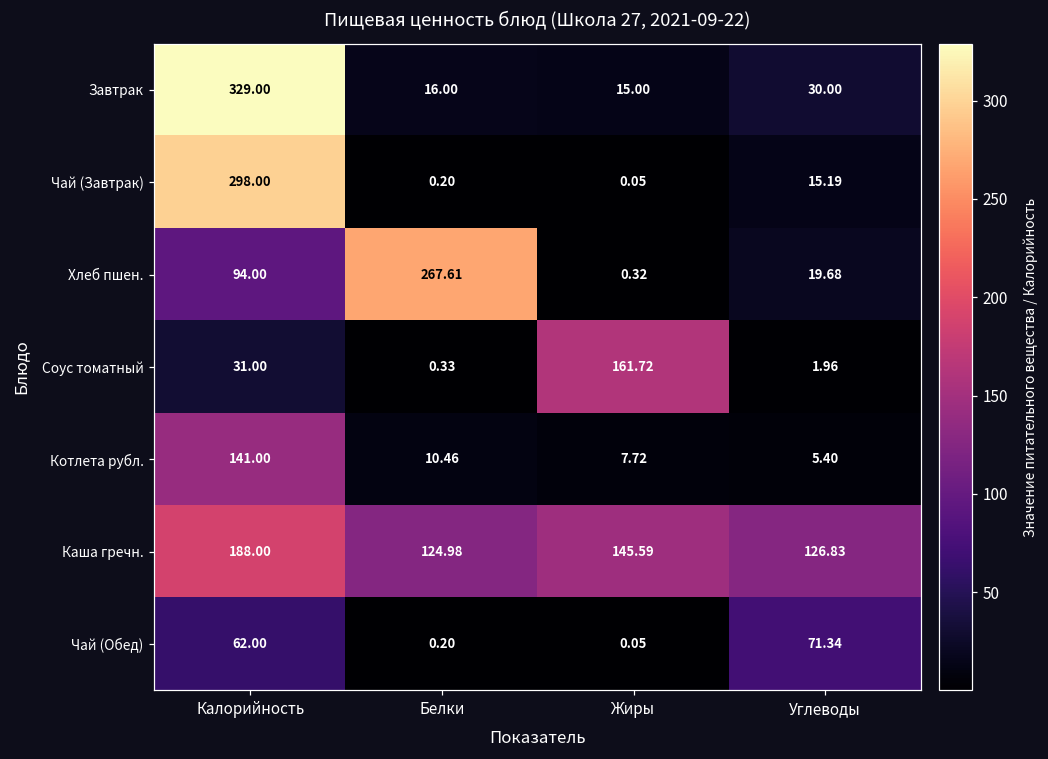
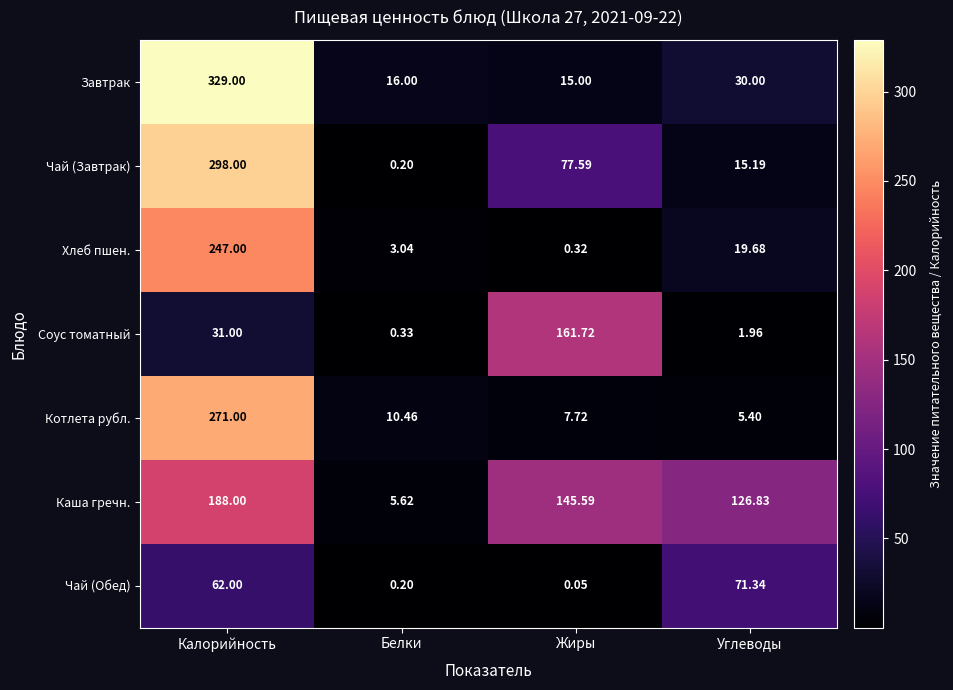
  {
    "Завтрак": {
      "Калорийность": 329.00,
      "Белки": 16.00,
      "Жиры": 15.00,
      "Углеводы": 30.00
    },
    "Чай (Завтрак)": {
      "Калорийность": 298.00,
      "Белки": 0.20,
-     "Жиры": 0.05,
+     "Жиры": 77.59,
      "Углеводы": 15.19
    },
    "Хлеб пшен.": {
-     "Калорийность": 94.00,
-     "Белки": 267.61,
+     "Калорийность": 247.00,
+     "Белки": 3.04,
      "Жиры": 0.32,
      "Углеводы": 19.68
    },
    "Соус томатный": {
      "Калорийность": 31.00,
      "Белки": 0.33,
      "Жиры": 161.72,
      "Углеводы": 1.96
    },
    "Котлета рубл.": {
-     "Калорийность": 141.00,
+     "Калорийность": 271.00,
      "Белки": 10.46,
      "Жиры": 7.72,
      "Углеводы": 5.40
    },
    "Каша гречн.": {
      "Калорийность": 188.00,
-     "Белки": 124.98,
+     "Белки": 5.62,
      "Жиры": 145.59,
      "Углеводы": 126.83
    },
    "Чай (Обед)": {
      "Калорийность": 62.00,
      "Белки": 0.20,
      "Жиры": 0.05,
      "Углеводы": 71.34
    }
  }
